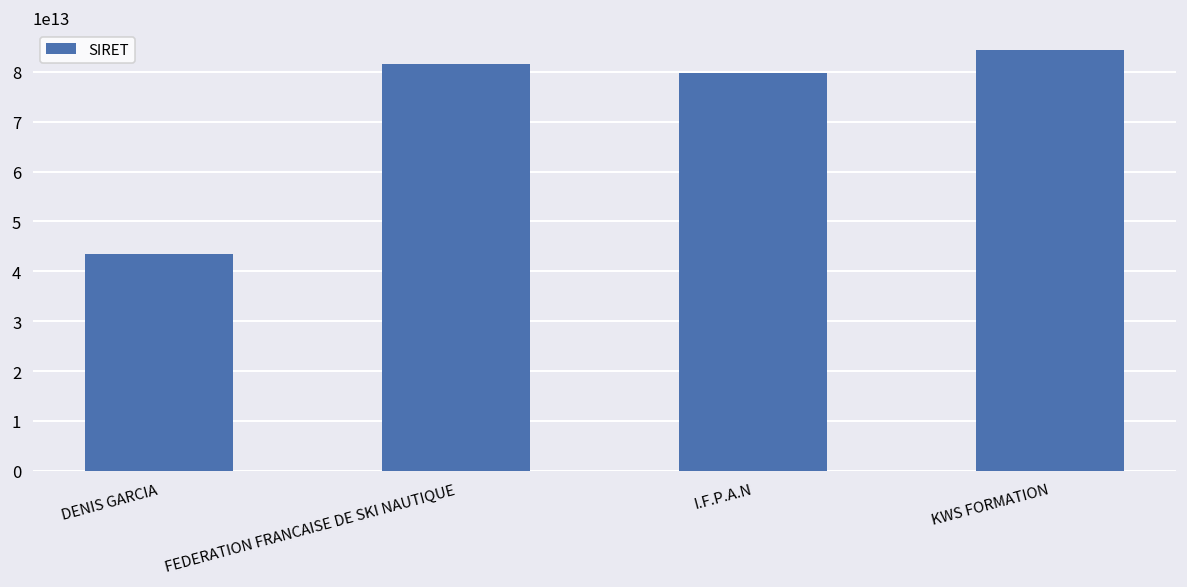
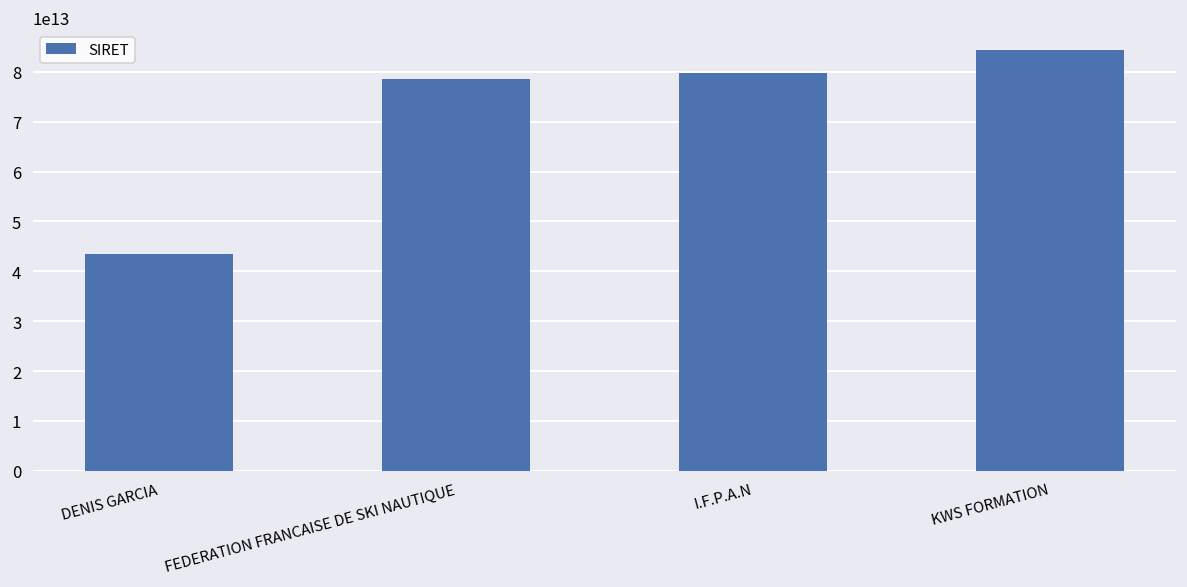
  {
    "DENIS GARCIA": 44000000000000,
-   "FEDERATION FRANCAISE DE SKI NAUTIQUE": 82000000000000,
+   "FEDERATION FRANCAISE DE SKI NAUTIQUE": 78000000000000,
    "I.F.P.A.N": 80000000000000,
    "KWS FORMATION": 84000000000000
  }
